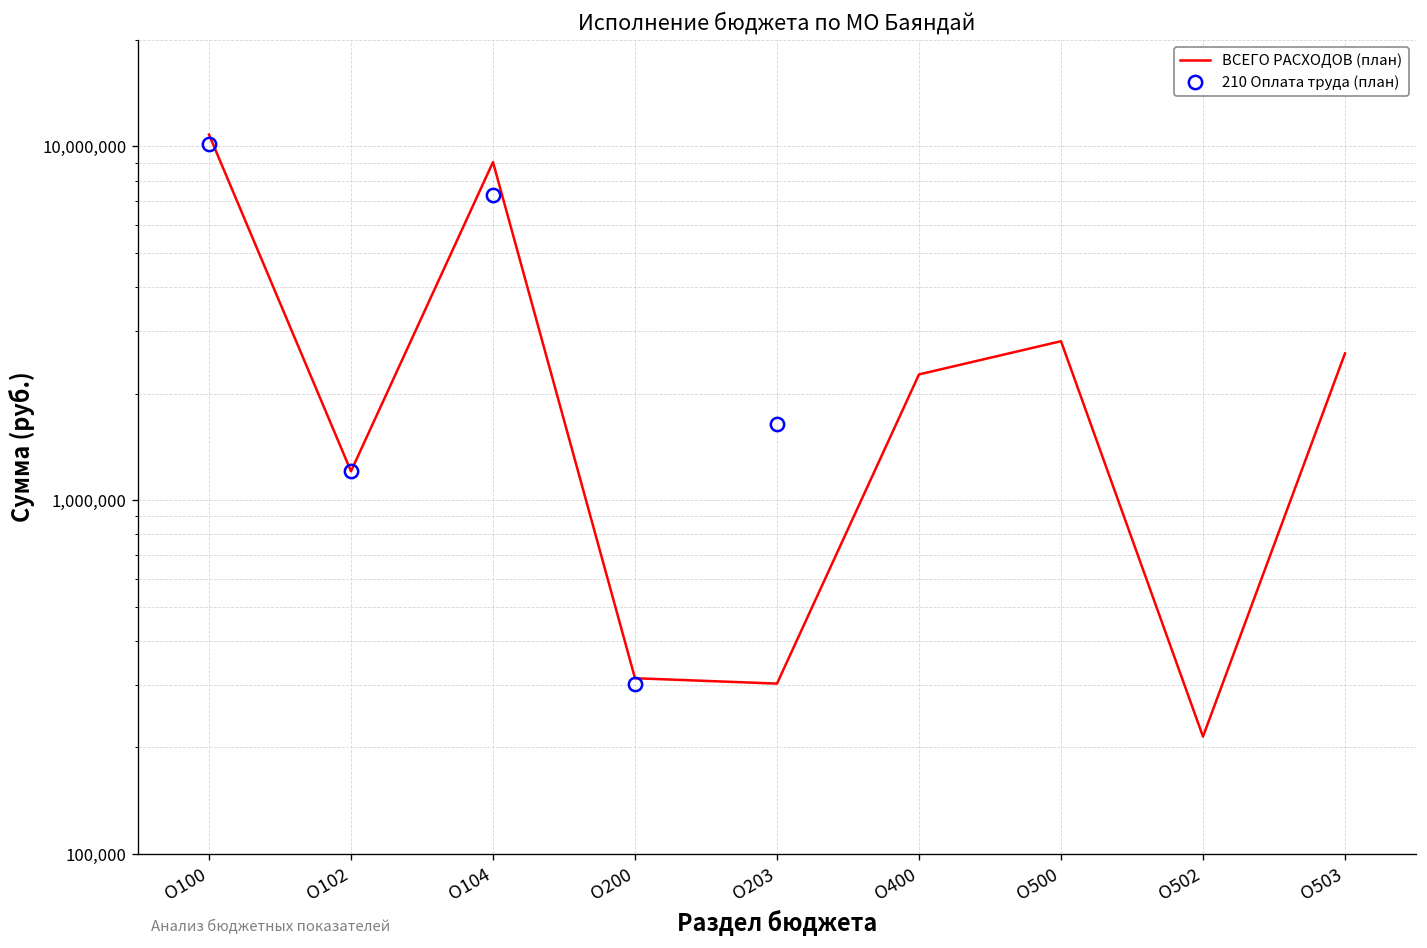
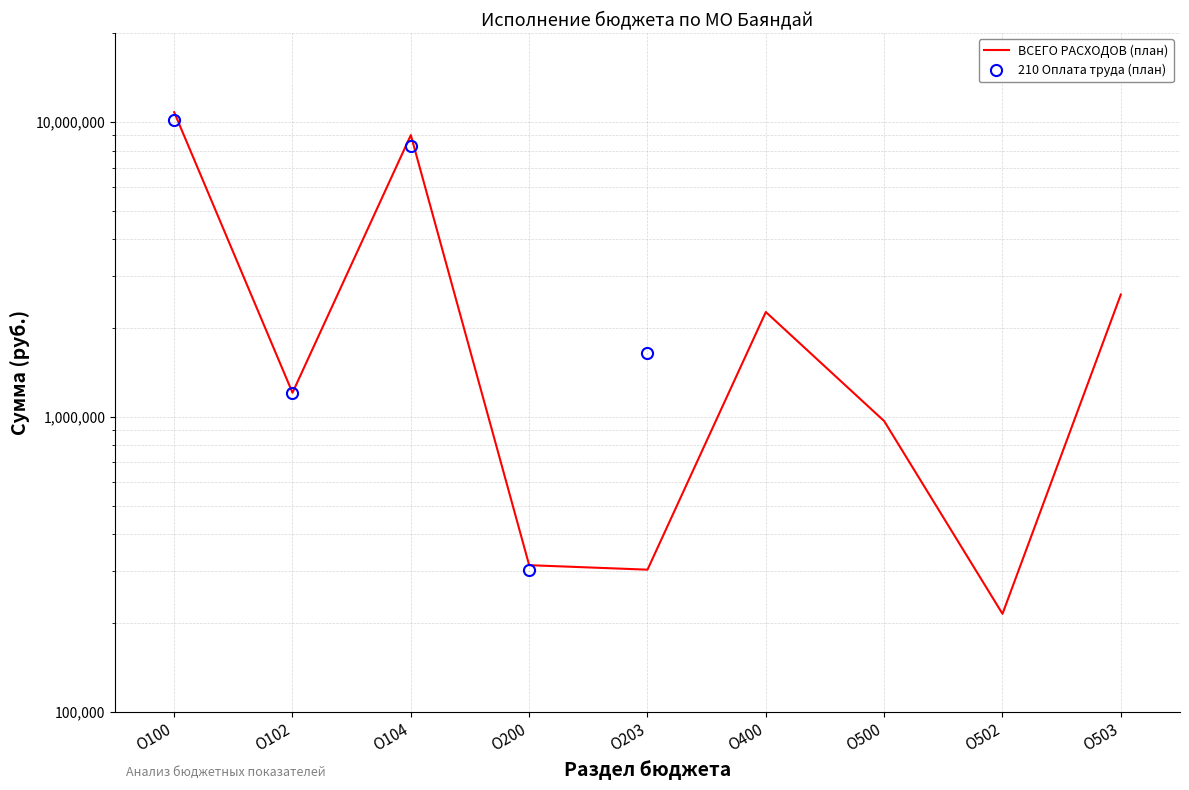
  {
    "ВСЕГО РАСХОДОВ (план)": {
      "О100": "10,800,000",
      "О104": "9,000,000",
      "О200": "310,000",
      "О203": "300,000",
      "О400": "2,300,000",
-     "О500": "2,800,000",
+     "О500": "970,000",
      "О502": "210,000",
      "О503": "2,600,000"
    },
    "210 Оплата труда (план)": {
      "О100": "10,200,000",
-     "О104": "7,300,000",
+     "О104": "8,300,000",
      "О200": "300,000",
      "О203": "1,600,000"
    }
  }
